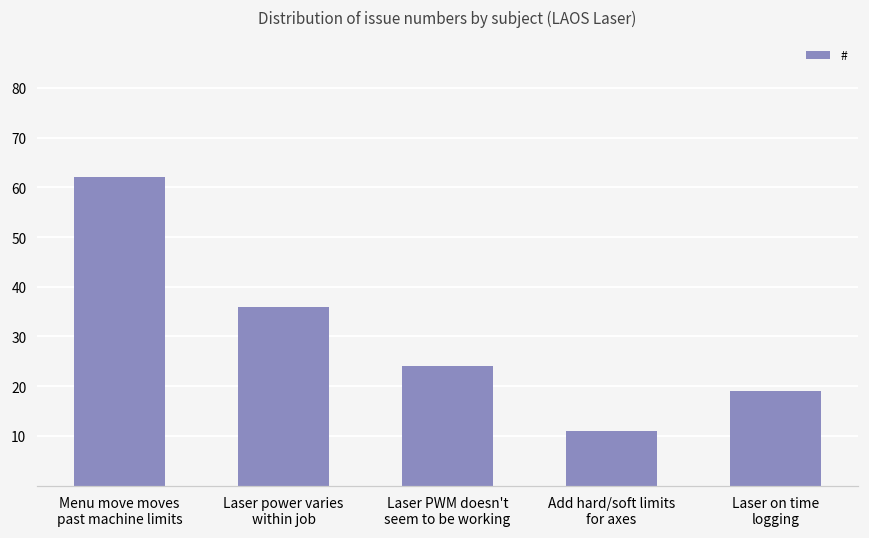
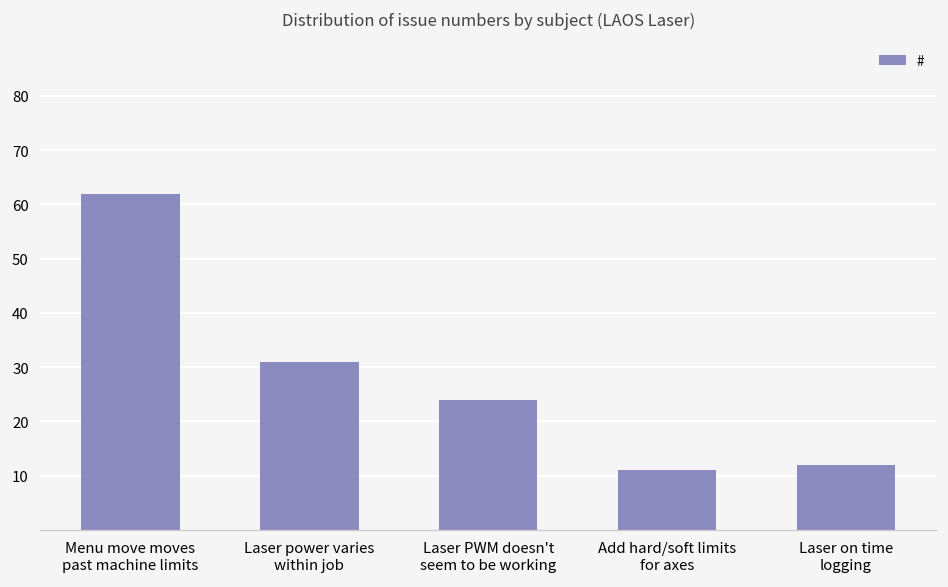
  {
    "Menu move moves past machine limits": 62,
-   "Laser power varies within job": 36,
+   "Laser power varies within job": 31,
    "Laser PWM doesn't seem to be working": 24,
    "Add hard/soft limits for axes": 11,
-   "Laser on time logging": 19
+   "Laser on time logging": 12
  }
